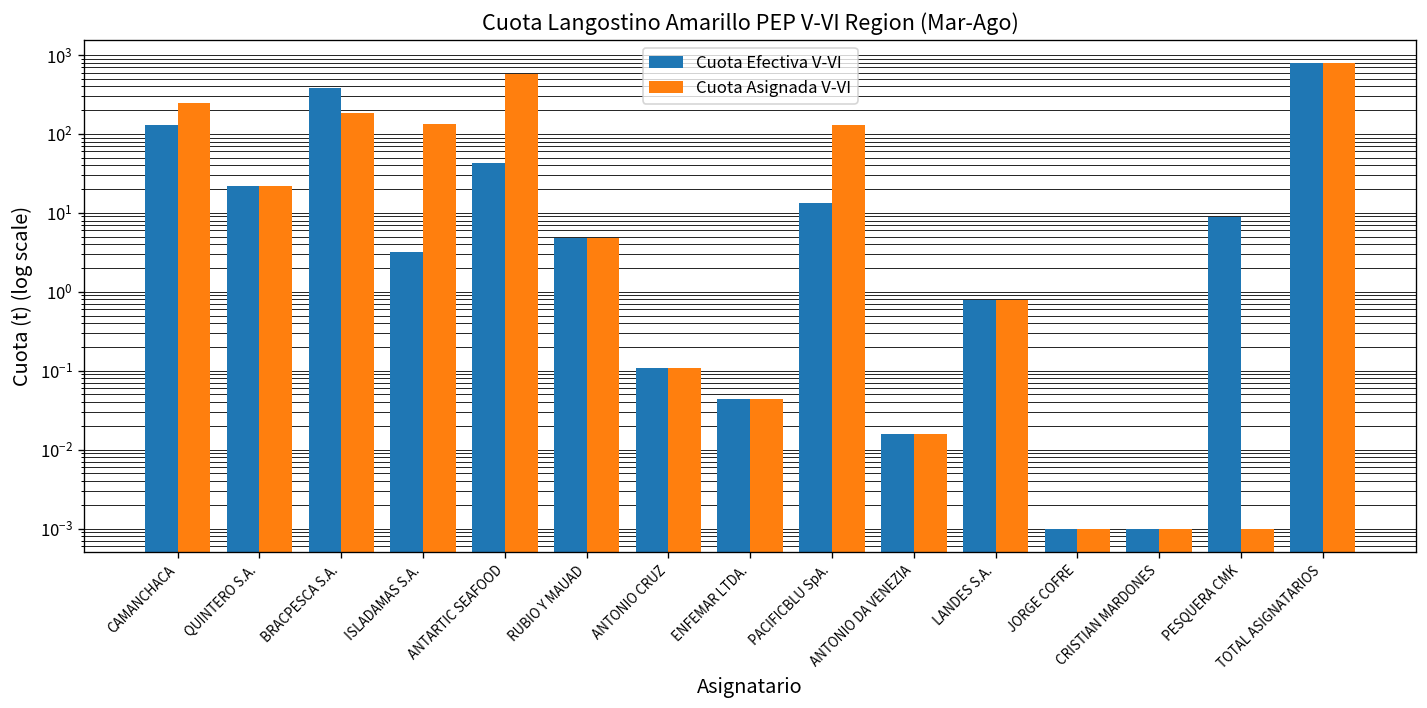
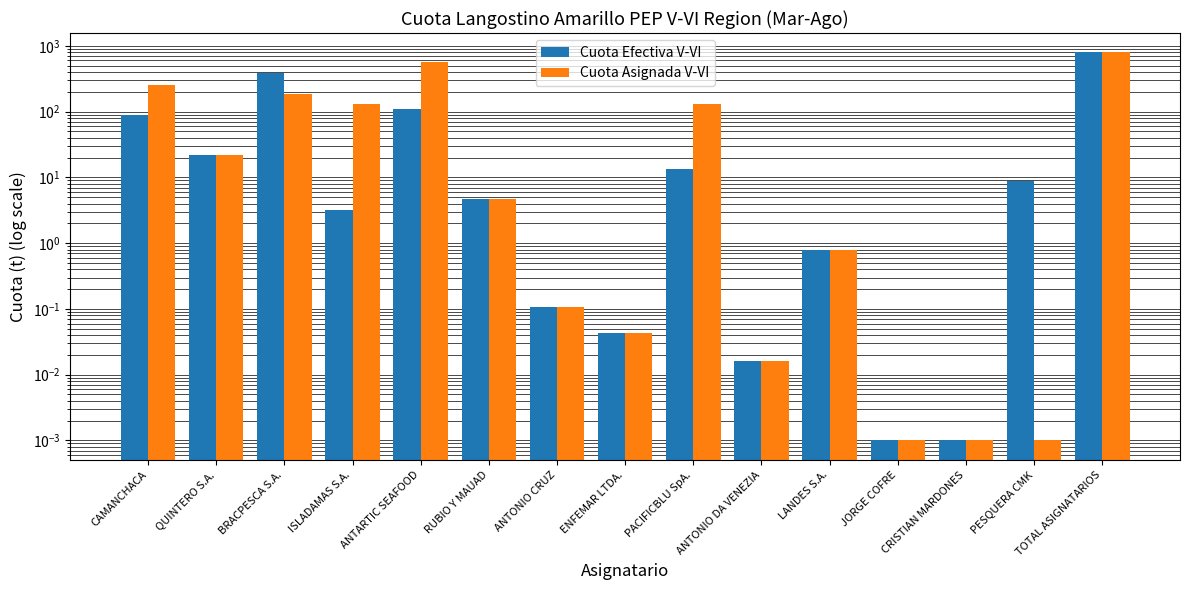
  {
    "Cuota Efectiva V-VI": {
-     "CAMANCHACA": 130,
+     "CAMANCHACA": 90,
      "QUINTERO S.A.": 22,
      "BRACPESCA S.A.": 400,
      "ISLADAMAS S.A.": 3,
-     "ANTARTIC SEAFOOD": 40,
+     "ANTARTIC SEAFOOD": 110,
      "RUBIO Y MAUAD": 5,
      "ANTONIO CRUZ": 0.11,
      "ENFEMAR LTDA.": 0.04,
      "PACIFICBLU SpA.": 13,
      "ANTONIO DA VENEZIA": 0.016,
      "LANDES S.A.": 0.8,
      "JORGE COFRE": 0.0010,
      "CRISTIAN MARDONES": 0.0010,
      "PESQUERA CMK": 9,
      "TOTAL ASIGNATARIOS": 800
    },
    "Cuota Asignada V-VI": {
      "CAMANCHACA": 250,
      "QUINTERO S.A.": 22,
      "BRACPESCA S.A.": 180,
      "ISLADAMAS S.A.": 130,
      "ANTARTIC SEAFOOD": 600,
      "RUBIO Y MAUAD": 5,
      "ANTONIO CRUZ": 0.11,
      "ENFEMAR LTDA.": 0.04,
      "PACIFICBLU SpA.": 130,
      "ANTONIO DA VENEZIA": 0.016,
      "LANDES S.A.": 0.8,
      "JORGE COFRE": 0.0010,
      "CRISTIAN MARDONES": 0.0010,
      "PESQUERA CMK": 0.0010,
      "TOTAL ASIGNATARIOS": 800
    }
  }
